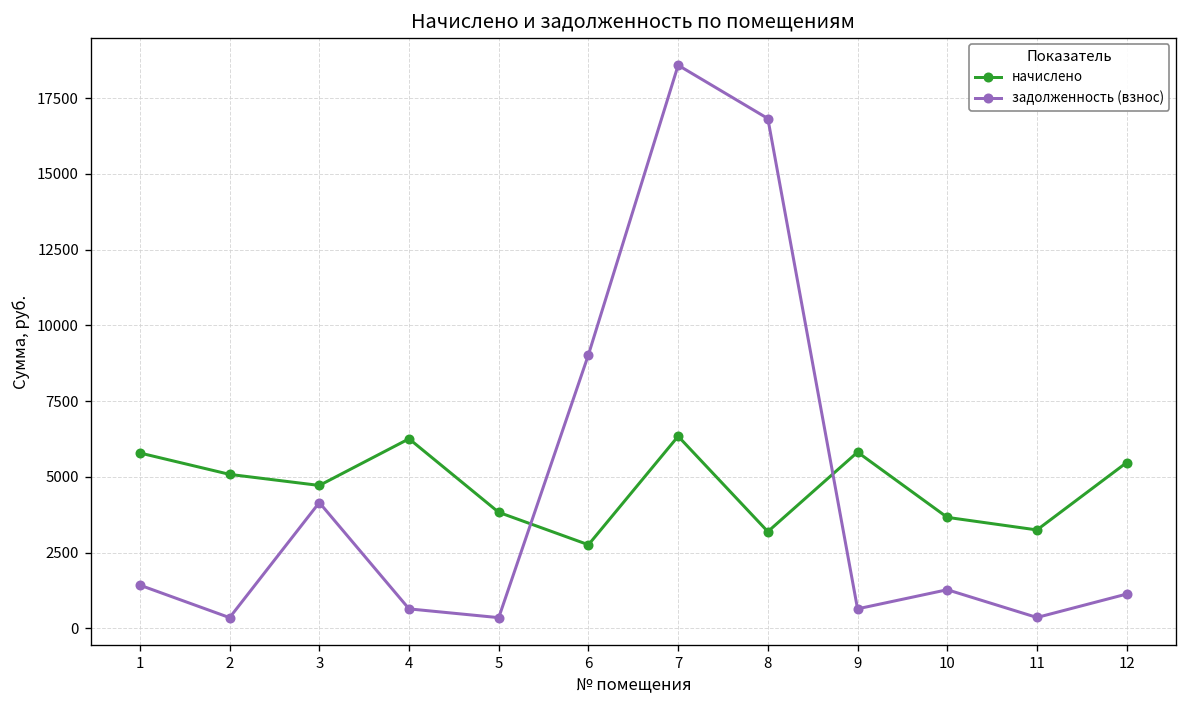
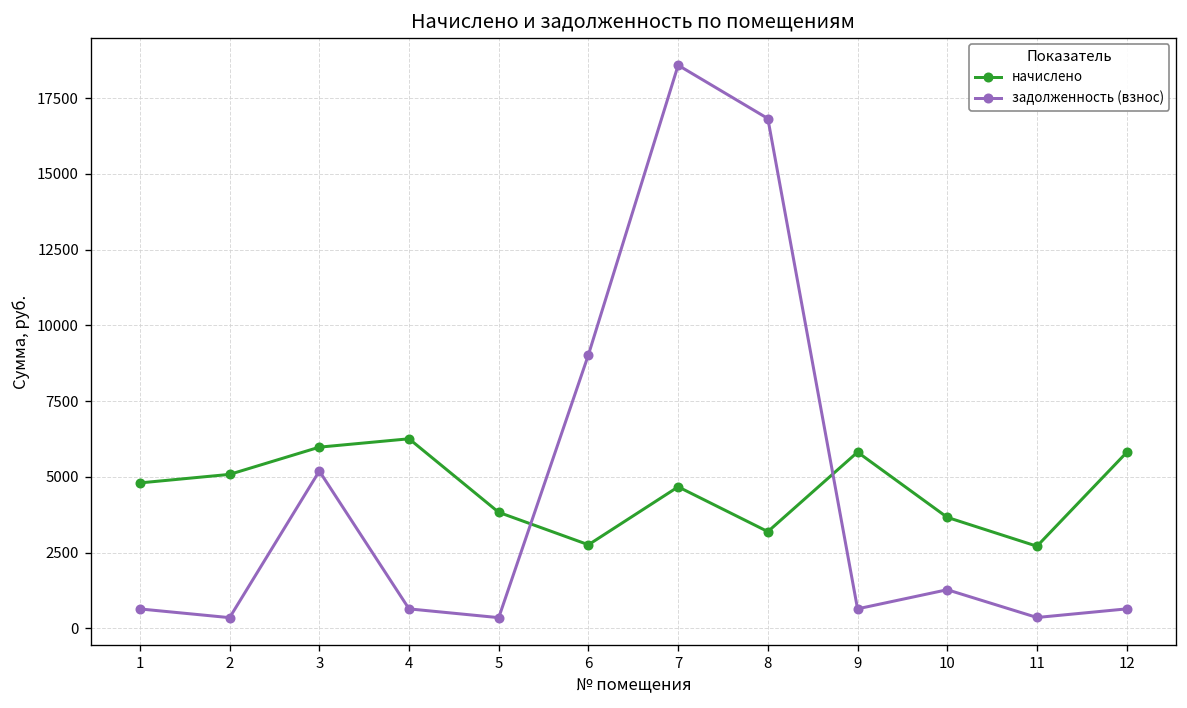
  {
    "начислено": {
-     "1": 5800,
+     "1": 4800,
      "2": 5100,
-     "3": 4700,
+     "3": 6000,
      "4": 6300,
      "5": 3800,
      "6": 2800,
-     "7": 6300,
+     "7": 4700,
      "8": 3200,
      "9": 5800,
      "10": 3700,
-     "11": 3300,
-     "12": 5500
+     "11": 2700,
+     "12": 5800
    },
    "задолженность (взнос)": {
-     "1": 1400,
+     "1": 600,
      "2": 400,
-     "3": 4200,
+     "3": 5200,
      "4": 600,
      "5": 400,
      "6": 9000,
      "7": 18600,
      "8": 16800,
      "9": 600,
      "10": 1300,
      "11": 400,
-     "12": 1100
+     "12": 600
    }
  }
